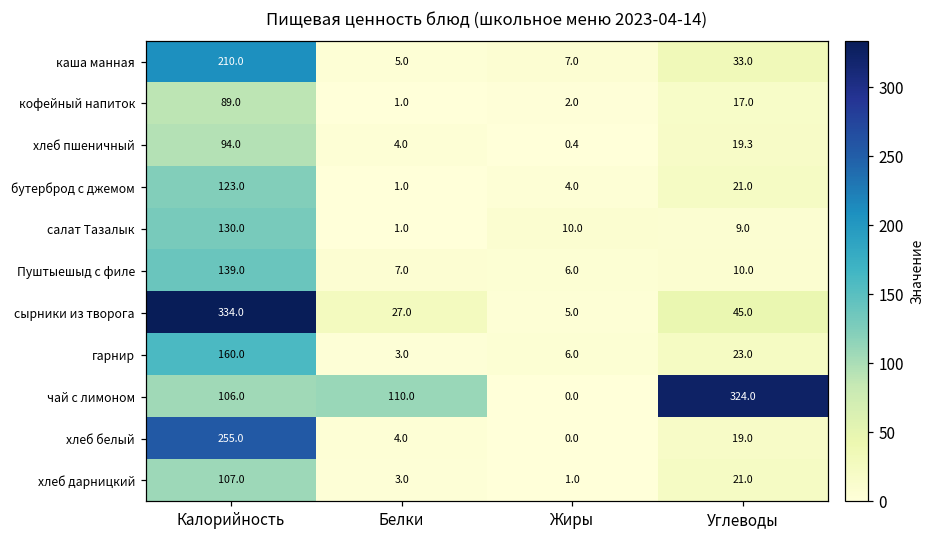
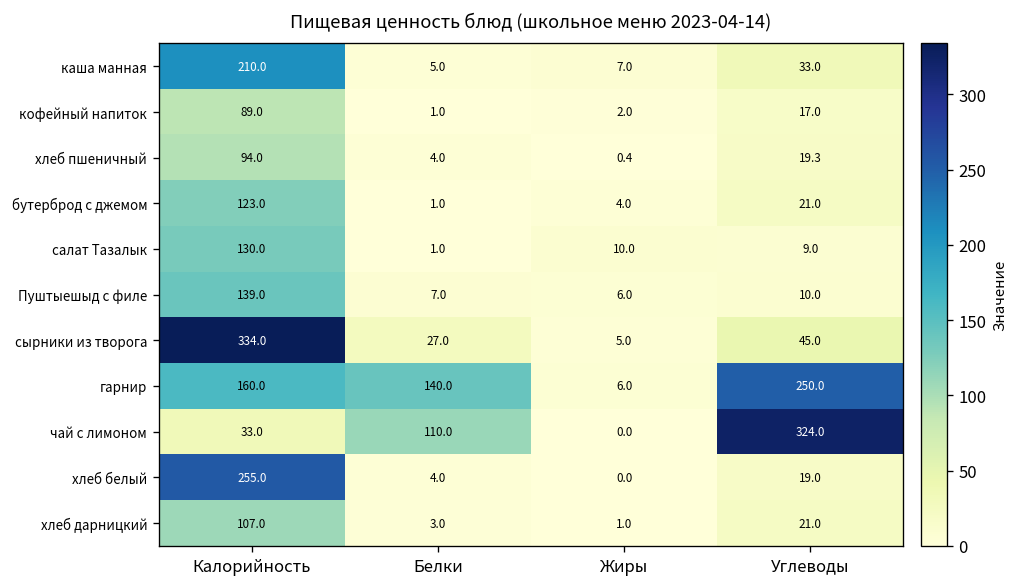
  {
    "каша манная": {
      "Калорийность": 210.0,
      "Белки": 5.0,
      "Жиры": 7.0,
      "Углеводы": 33.0
    },
    "кофейный напиток": {
      "Калорийность": 89.0,
      "Белки": 1.0,
      "Жиры": 2.0,
      "Углеводы": 17.0
    },
    "хлеб пшеничный": {
      "Калорийность": 94.0,
      "Белки": 4.0,
      "Жиры": 0.4,
      "Углеводы": 19.3
    },
    "бутерброд с джемом": {
      "Калорийность": 123.0,
      "Белки": 1.0,
      "Жиры": 4.0,
      "Углеводы": 21.0
    },
    "салат Тазалык": {
      "Калорийность": 130.0,
      "Белки": 1.0,
      "Жиры": 10.0,
      "Углеводы": 9.0
    },
    "Пуштыешыд с филе": {
      "Калорийность": 139.0,
      "Белки": 7.0,
      "Жиры": 6.0,
      "Углеводы": 10.0
    },
    "сырники из творога": {
      "Калорийность": 334.0,
      "Белки": 27.0,
      "Жиры": 5.0,
      "Углеводы": 45.0
    },
    "гарнир": {
      "Калорийность": 160.0,
-     "Белки": 3.0,
+     "Белки": 140.0,
      "Жиры": 6.0,
-     "Углеводы": 23.0
+     "Углеводы": 250.0
    },
    "чай с лимоном": {
-     "Калорийность": 106.0,
+     "Калорийность": 33.0,
      "Белки": 110.0,
      "Жиры": 0.0,
      "Углеводы": 324.0
    },
    "хлеб белый": {
      "Калорийность": 255.0,
      "Белки": 4.0,
      "Жиры": 0.0,
      "Углеводы": 19.0
    },
    "хлеб дарницкий": {
      "Калорийность": 107.0,
      "Белки": 3.0,
      "Жиры": 1.0,
      "Углеводы": 21.0
    }
  }
